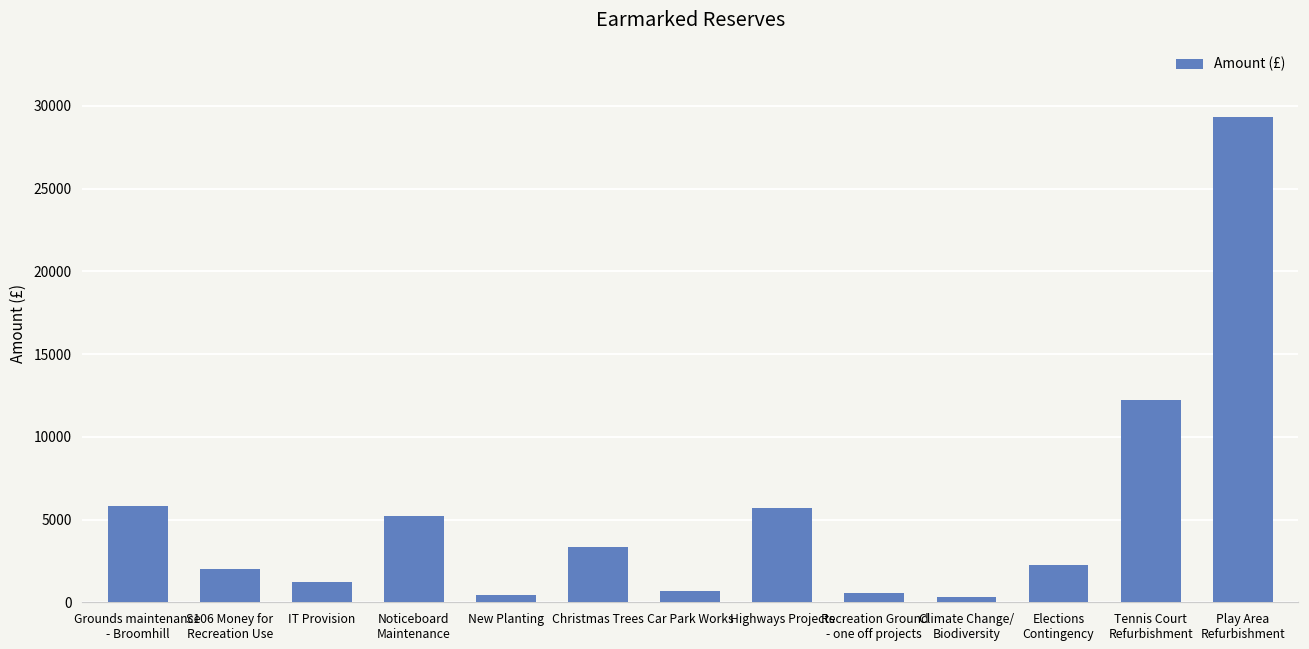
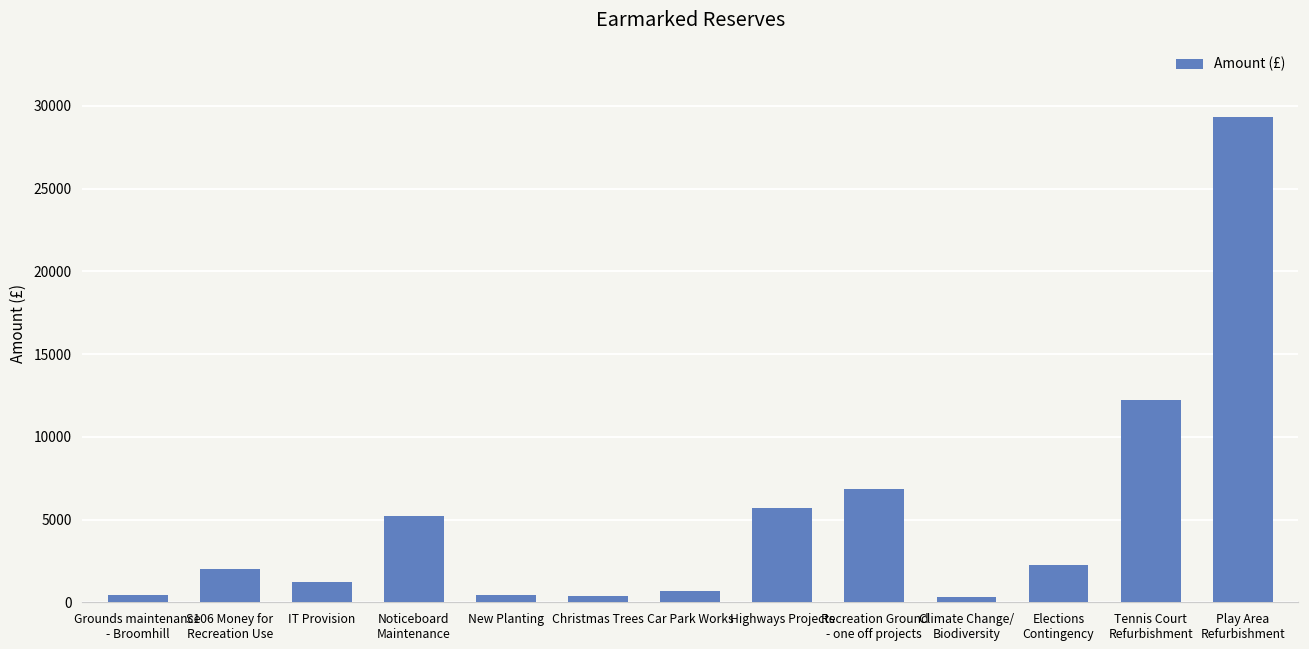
  {
-   "Grounds maintenance - Broomhill": 5800,
+   "Grounds maintenance - Broomhill": 500,
    "IT Provision": 1200,
    "Noticeboard Maintenance": 5200,
    "New Planting": 500,
-   "Christmas Trees": 3300,
+   "Christmas Trees": 400,
    "Car Park Works": 700,
    "Highways Projects": 5700,
-   "Recreation Ground - one off projects": 600,
+   "Recreation Ground - one off projects": 6800,
    "Climate Change/ Biodiversity": 300,
    "Elections Contingency": 2300,
    "Tennis Court Refurbishment": 12200,
    "Play Area Refurbishment": 29300
  }
